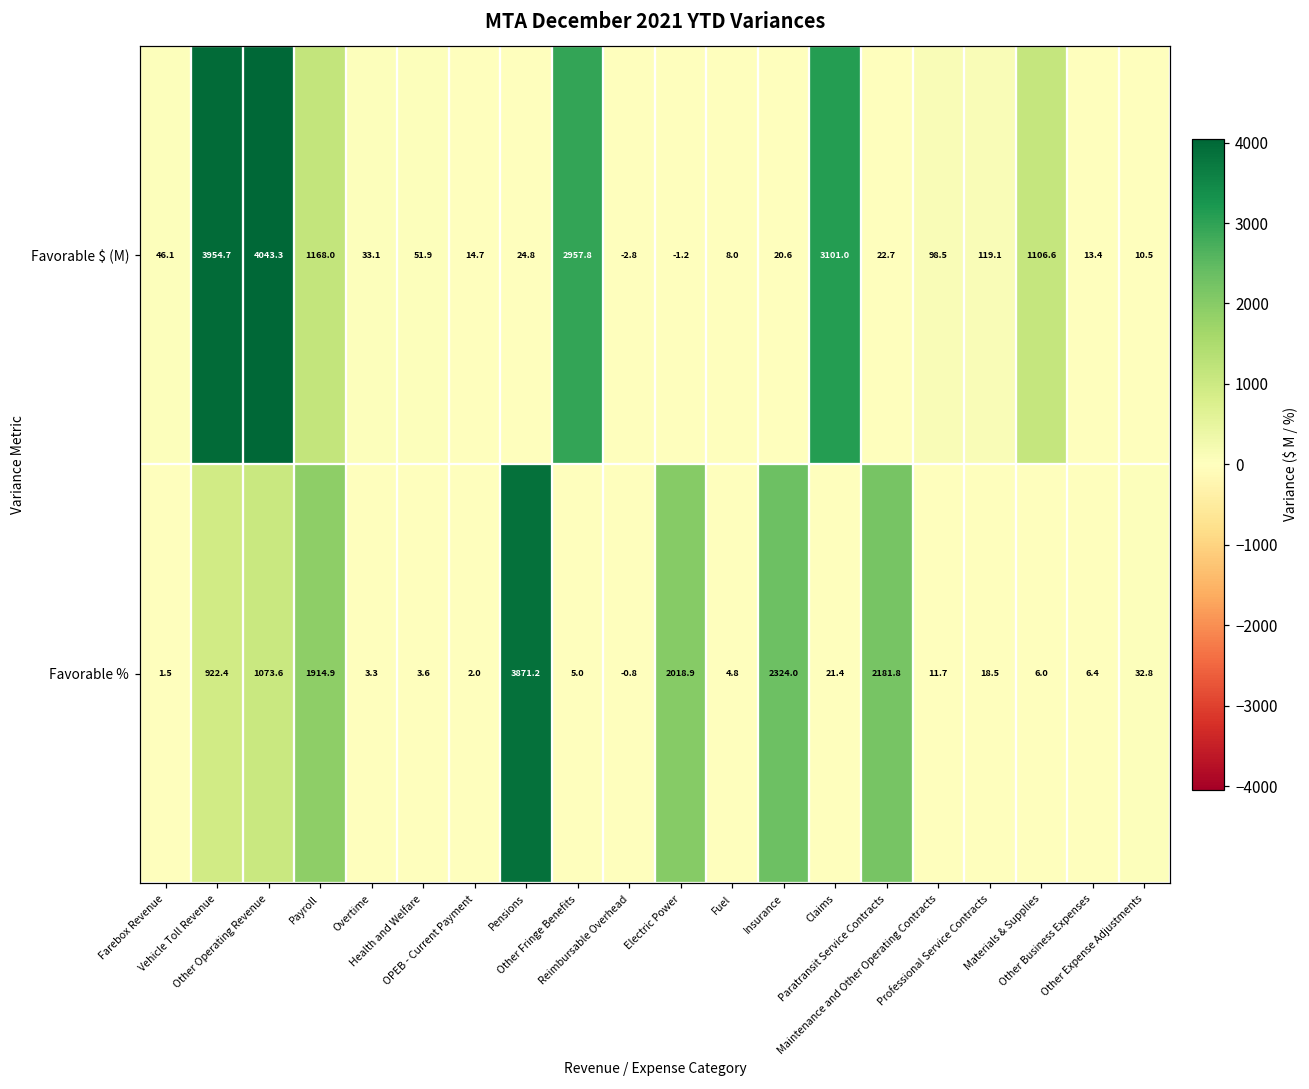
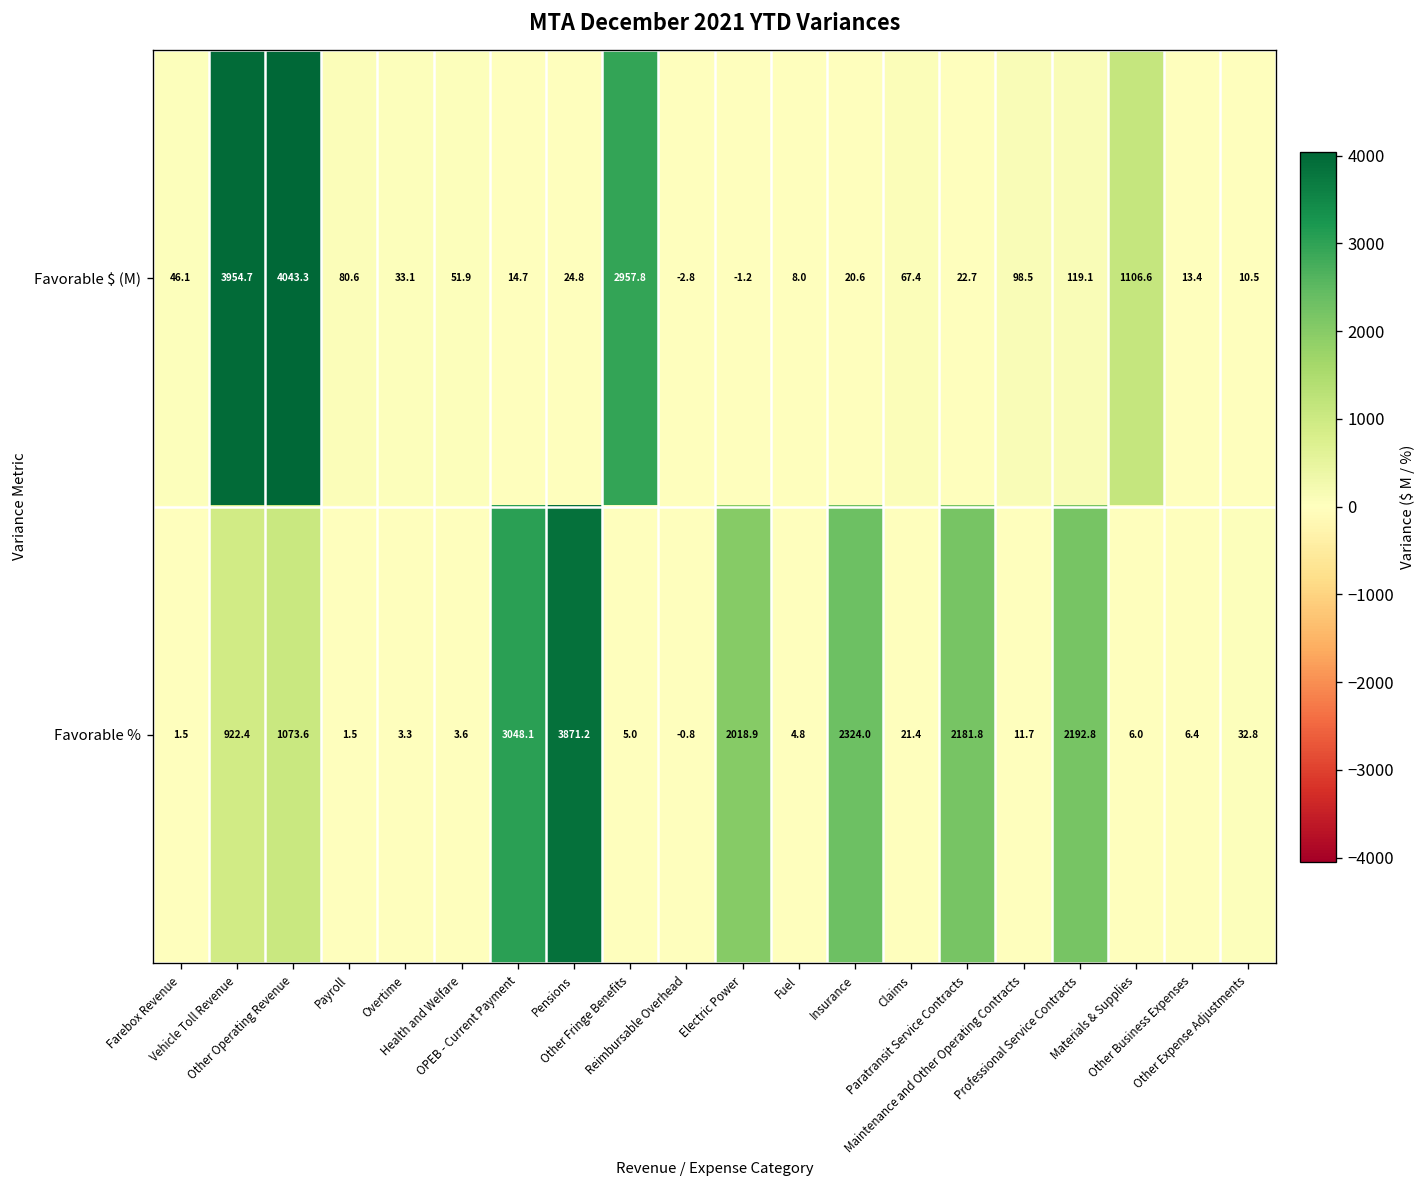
  {
    "Favorable $ (M)": {
      "Farebox Revenue": 46.1,
      "Vehicle Toll Revenue": 3954.7,
      "Other Operating Revenue": 4043.3,
-     "Payroll": 1168.0,
+     "Payroll": 80.6,
      "Overtime": 33.1,
      "Health and Welfare": 51.9,
      "OPEB - Current Payment": 14.7,
      "Pensions": 24.8,
      "Other Fringe Benefits": 2957.8,
      "Reimbursable Overhead": -2.8,
      "Electric Power": -1.2,
      "Fuel": 8.0,
      "Insurance": 20.6,
-     "Claims": 3101.0,
+     "Claims": 67.4,
      "Paratransit Service Contracts": 22.7,
      "Maintenance and Other Operating Contracts": 98.5,
      "Professional Service Contracts": 119.1,
      "Materials & Supplies": 1106.6,
      "Other Business Expenses": 13.4,
      "Other Expense Adjustments": 10.5
    },
    "Favorable %": {
      "Farebox Revenue": 1.5,
      "Vehicle Toll Revenue": 922.4,
      "Other Operating Revenue": 1073.6,
-     "Payroll": 1914.9,
+     "Payroll": 1.5,
      "Overtime": 3.3,
      "Health and Welfare": 3.6,
-     "OPEB - Current Payment": 2.0,
+     "OPEB - Current Payment": 3048.1,
      "Pensions": 3871.2,
      "Other Fringe Benefits": 5.0,
      "Reimbursable Overhead": -0.8,
      "Electric Power": 2018.9,
      "Fuel": 4.8,
      "Insurance": 2324.0,
      "Claims": 21.4,
      "Paratransit Service Contracts": 2181.8,
      "Maintenance and Other Operating Contracts": 11.7,
-     "Professional Service Contracts": 18.5,
+     "Professional Service Contracts": 2192.8,
      "Materials & Supplies": 6.0,
      "Other Business Expenses": 6.4,
      "Other Expense Adjustments": 32.8
    }
  }
